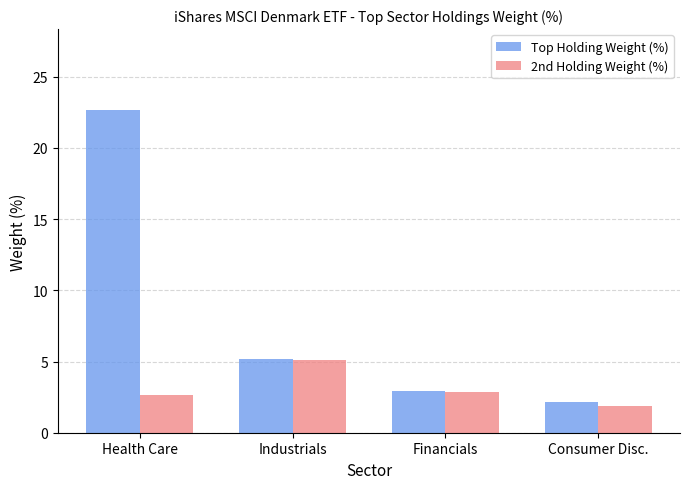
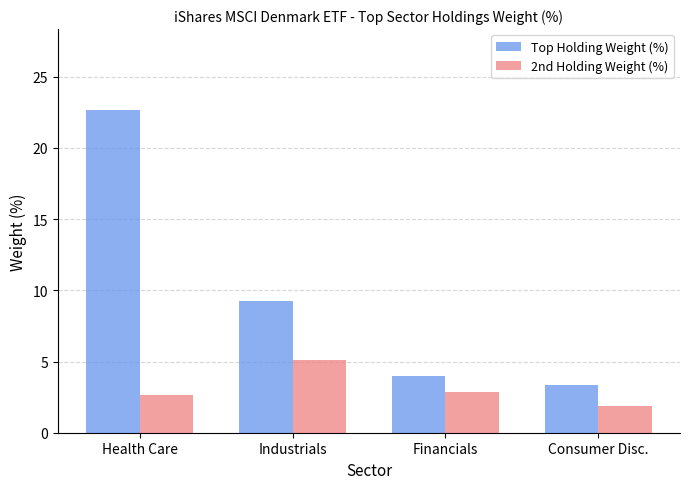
  {
    "Top Holding Weight (%)": {
      "Health Care": 22.7,
-     "Industrials": 5.2,
-     "Financials": 3.0,
-     "Consumer Disc.": 2.1
+     "Industrials": 9.2,
+     "Financials": 4.0,
+     "Consumer Disc.": 3.3
    },
    "2nd Holding Weight (%)": {
      "Health Care": 2.7,
      "Industrials": 5.1,
      "Financials": 2.9,
      "Consumer Disc.": 1.9
    }
  }
